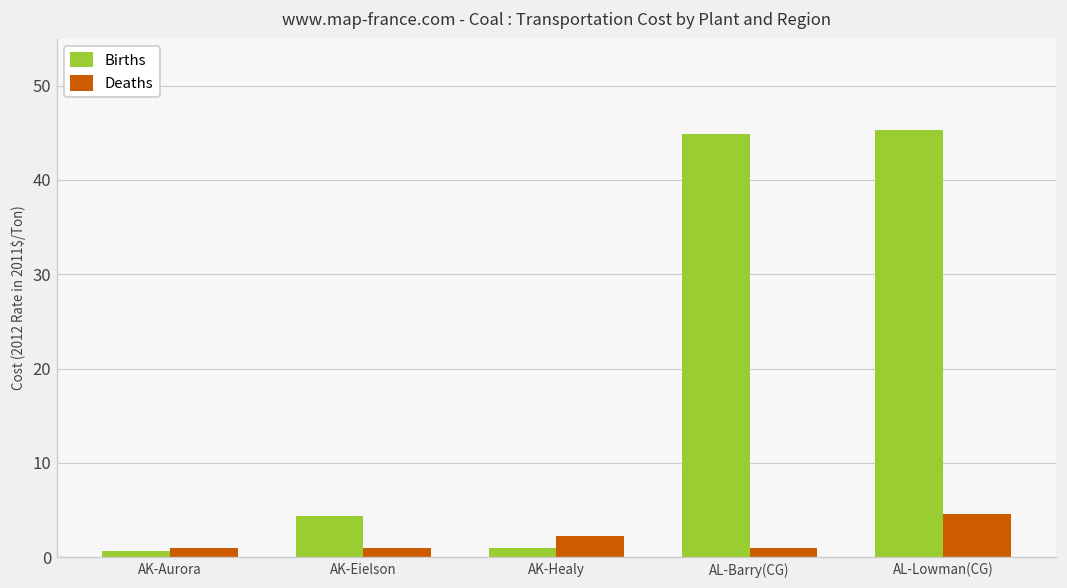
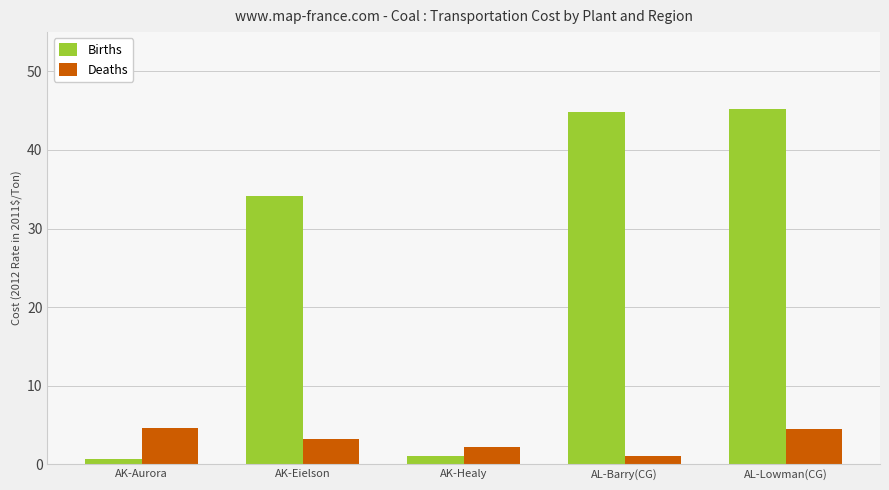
  {
    "Births": {
      "AK-Aurora": 1,
-     "AK-Eielson": 4,
+     "AK-Eielson": 34,
      "AK-Healy": 1,
      "AL-Barry(CG)": 45,
      "AL-Lowman(CG)": 45
    },
    "Deaths": {
-     "AK-Aurora": 1,
-     "AK-Eielson": 1,
+     "AK-Aurora": 5,
+     "AK-Eielson": 3,
      "AK-Healy": 2,
      "AL-Barry(CG)": 1,
      "AL-Lowman(CG)": 5
    }
  }
